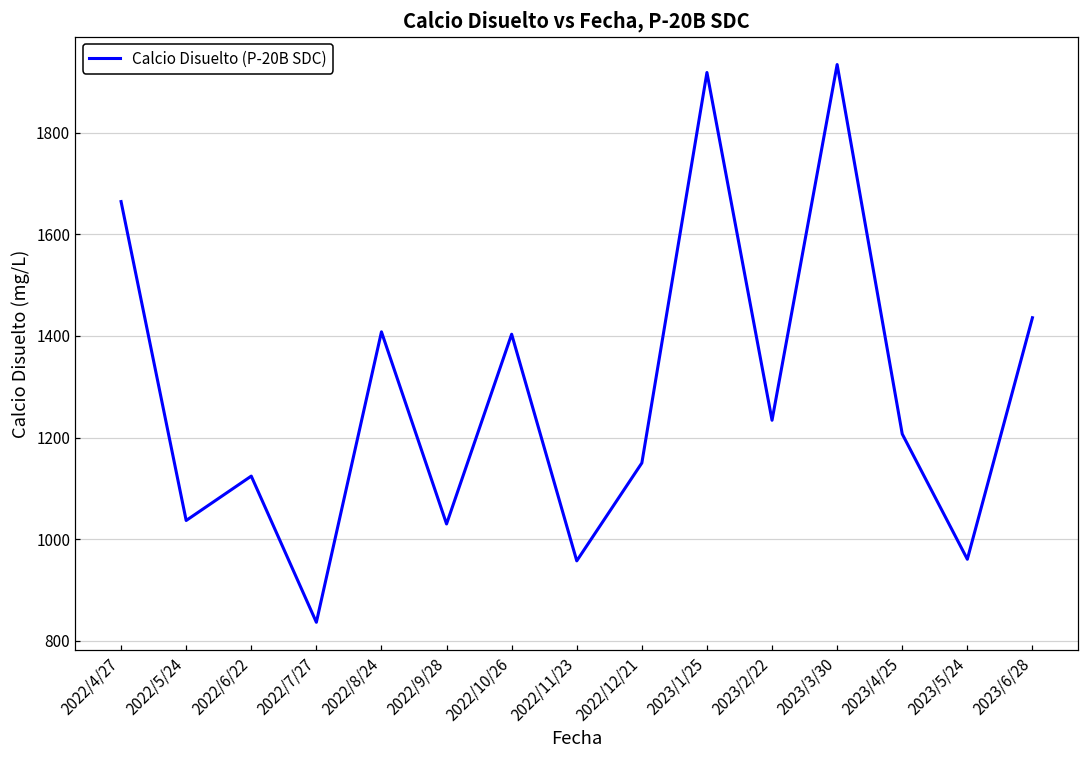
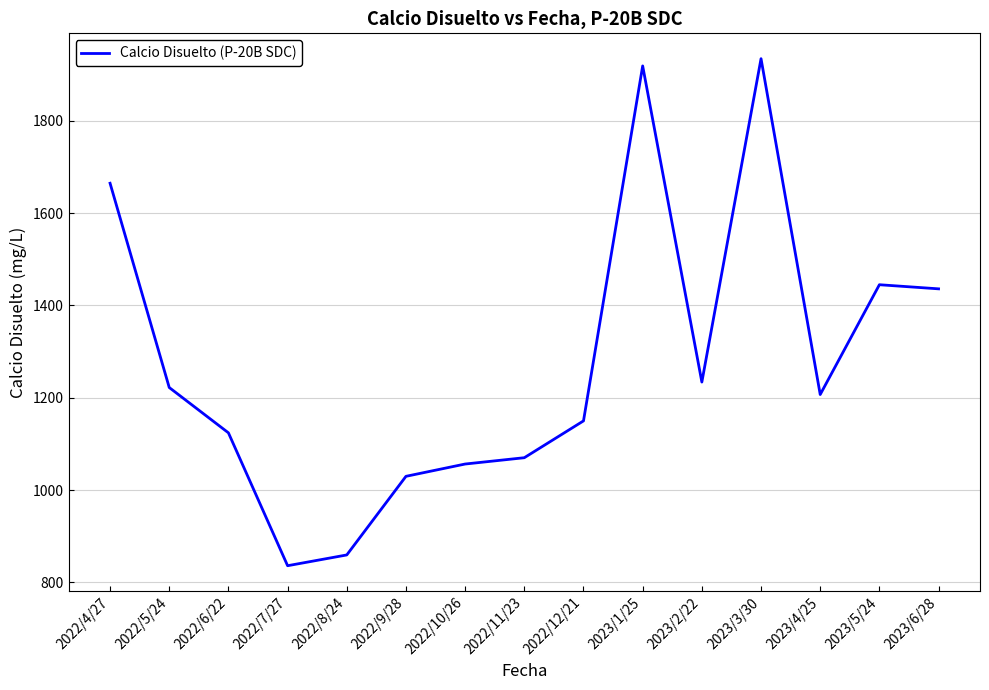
  {
    "2022/4/27": 1660,
-   "2022/5/24": 1040,
+   "2022/5/24": 1220,
    "2022/6/22": 1120,
    "2022/7/27": 840,
-   "2022/8/24": 1410,
+   "2022/8/24": 860,
    "2022/9/28": 1030,
-   "2022/10/26": 1400,
-   "2022/11/23": 960,
+   "2022/10/26": 1060,
+   "2022/11/23": 1070,
    "2022/12/21": 1150,
    "2023/1/25": 1920,
    "2023/2/22": 1230,
    "2023/3/30": 1930,
    "2023/4/25": 1210,
-   "2023/5/24": 960,
+   "2023/5/24": 1440,
    "2023/6/28": 1440
  }
